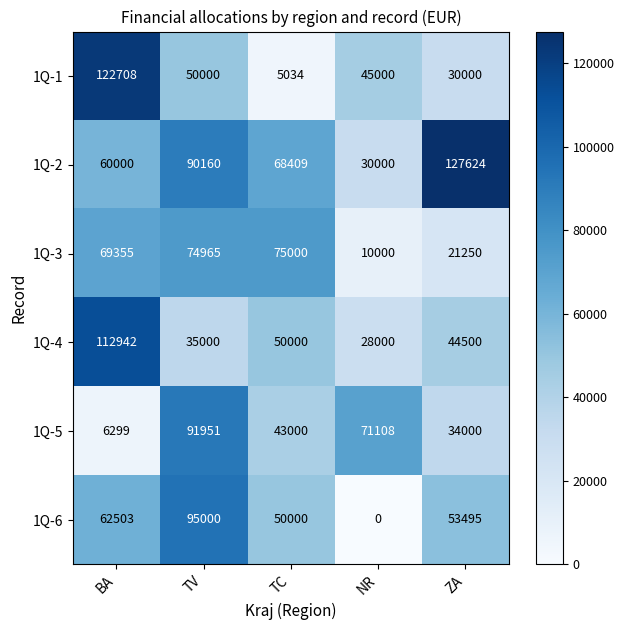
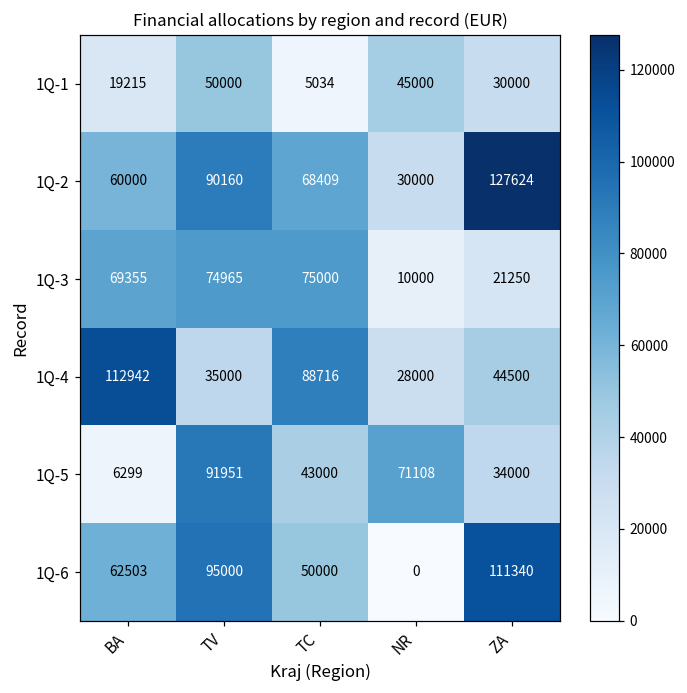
  {
    "1Q-1": {
-     "BA": 122708,
+     "BA": 19215,
      "TV": 50000,
      "TC": 5034,
      "NR": 45000,
      "ZA": 30000
    },
    "1Q-2": {
      "BA": 60000,
      "TV": 90160,
      "TC": 68409,
      "NR": 30000,
      "ZA": 127624
    },
    "1Q-3": {
      "BA": 69355,
      "TV": 74965,
      "TC": 75000,
      "NR": 10000,
      "ZA": 21250
    },
    "1Q-4": {
      "BA": 112942,
      "TV": 35000,
-     "TC": 50000,
+     "TC": 88716,
      "NR": 28000,
      "ZA": 44500
    },
    "1Q-5": {
      "BA": 6299,
      "TV": 91951,
      "TC": 43000,
      "NR": 71108,
      "ZA": 34000
    },
    "1Q-6": {
      "BA": 62503,
      "TV": 95000,
      "TC": 50000,
      "NR": 0,
-     "ZA": 53495
+     "ZA": 111340
    }
  }
